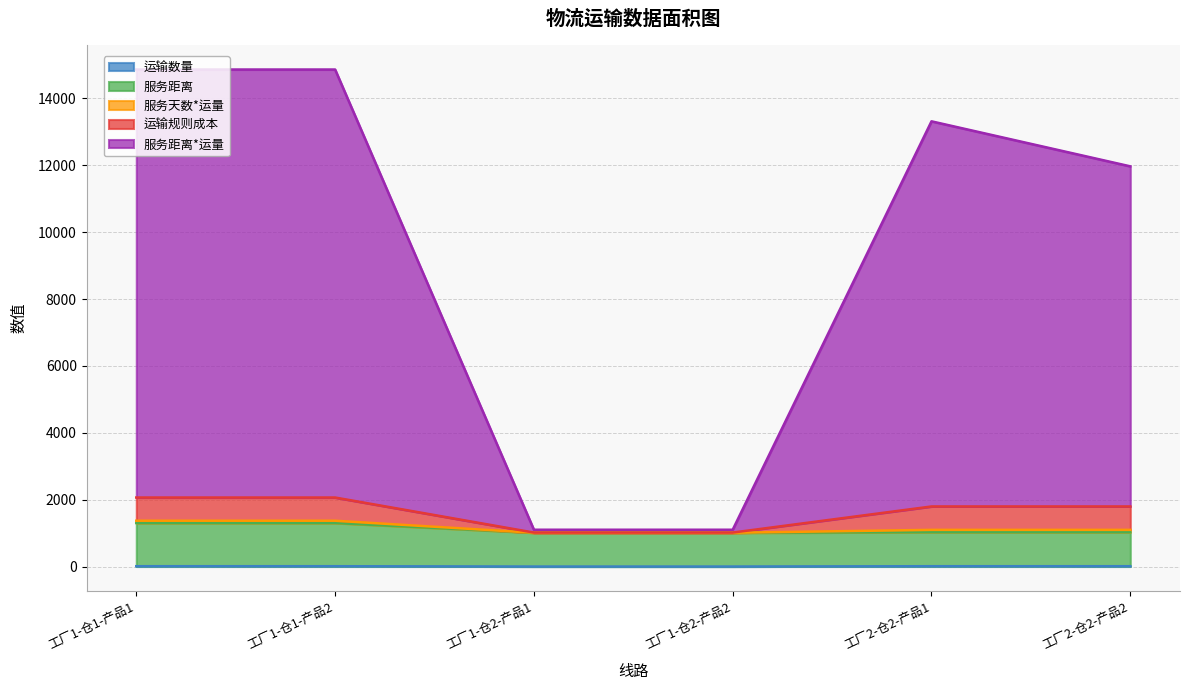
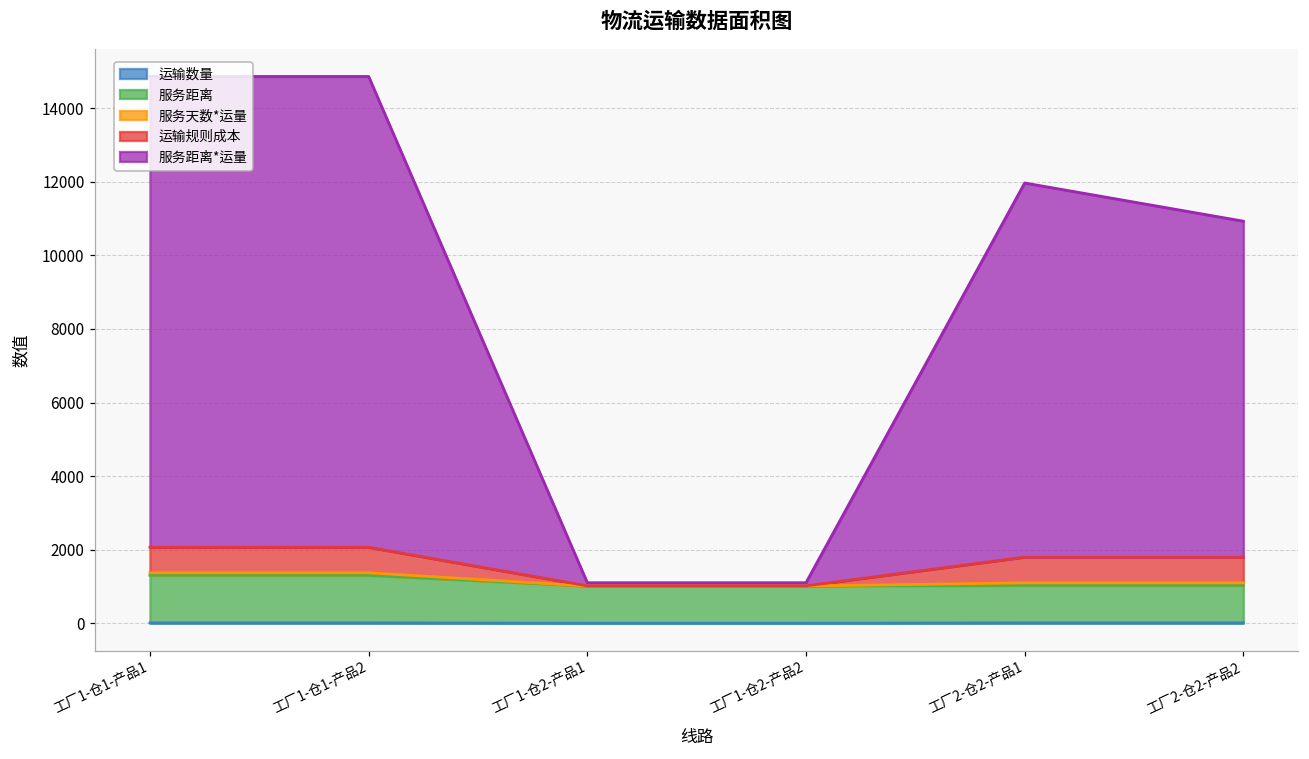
  {
    "运输数量": {
      "工厂1-仓1-产品1": 0,
      "工厂1-仓1-产品2": 0,
      "工厂1-仓2-产品1": 0,
      "工厂1-仓2-产品2": 0,
      "工厂2-仓2-产品1": 0,
      "工厂2-仓2-产品2": 0
    },
    "运输规则成本": {
      "工厂1-仓1-产品1": 700,
      "工厂1-仓1-产品2": 700,
      "工厂2-仓2-产品1": 700,
      "工厂2-仓2-产品2": 700
    },
    "服务距离*运量": {
      "工厂1-仓1-产品2": 12800,
      "工厂1-仓2-产品1": 100,
      "工厂1-仓2-产品2": 100,
-     "工厂2-仓2-产品1": 11500,
-     "工厂2-仓2-产品2": 10200
+     "工厂2-仓2-产品1": 10200,
+     "工厂2-仓2-产品2": 9100
    }
  }
